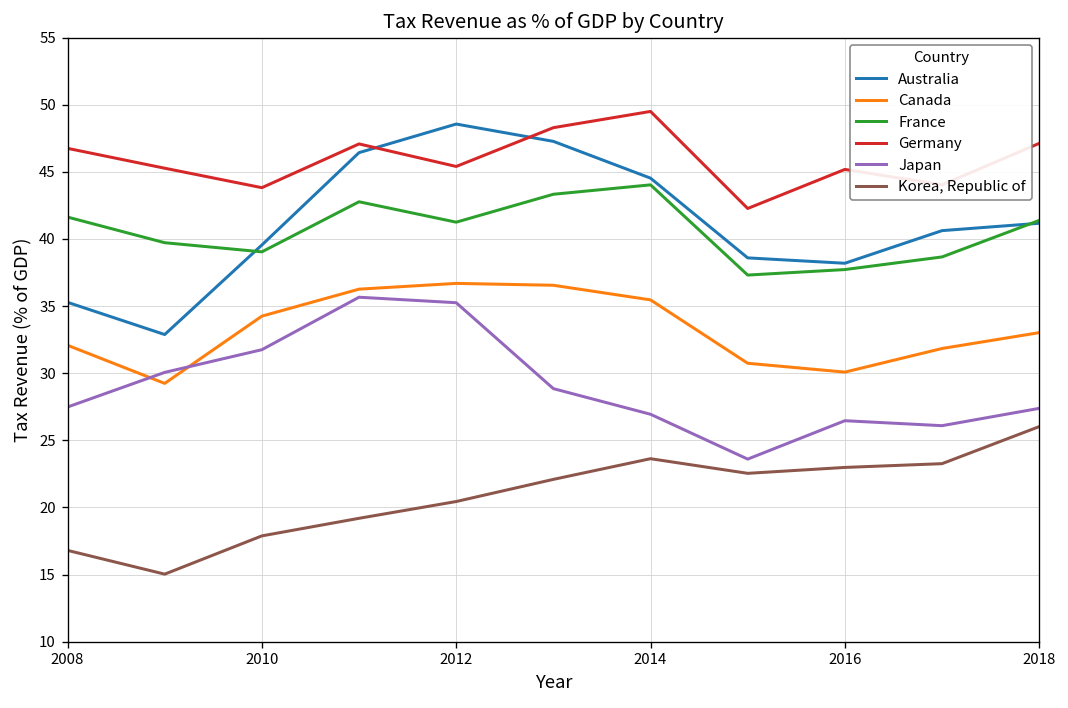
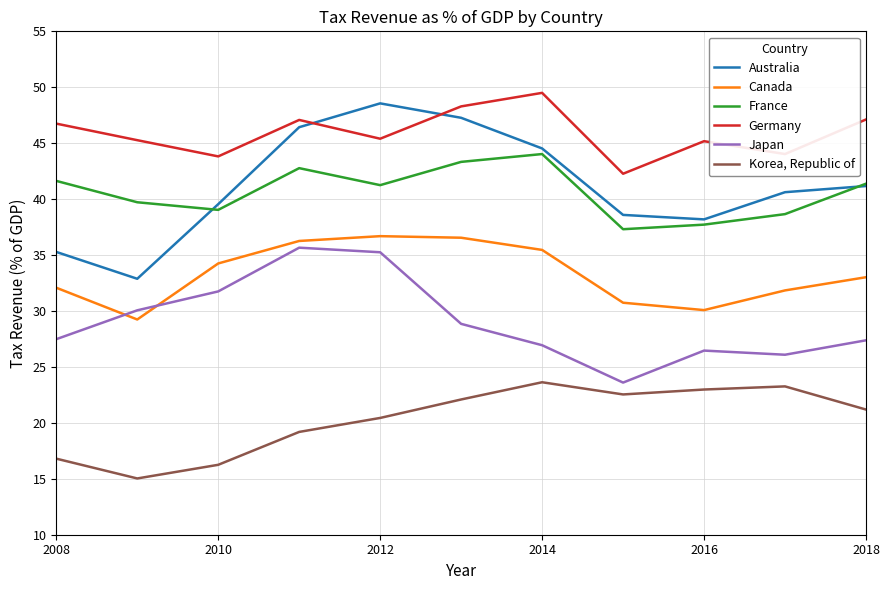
  {
    "Australia": {
      "2008": 35.3,
      "2010": 39.6,
      "2012": 48.6,
      "2014": 44.5,
      "2016": 38.2
    },
    "Canada": {
      "2008": 32.1,
      "2010": 34.3,
      "2012": 36.7,
      "2014": 35.5,
      "2016": 30.1,
      "2018": 33.0
    },
    "France": {
      "2008": 41.6,
      "2010": 39.0,
      "2012": 41.3,
      "2014": 44.0,
      "2016": 37.7
    },
    "Germany": {
      "2008": 46.8,
      "2010": 43.8,
      "2012": 45.4,
      "2014": 49.5,
      "2016": 45.2,
      "2018": 47.1
    },
    "Japan": {
      "2008": 27.5,
      "2010": 31.8,
      "2012": 35.3,
      "2014": 26.9,
      "2016": 26.5,
      "2018": 27.4
    },
    "Korea, Republic of": {
      "2008": 16.8,
-     "2010": 17.9,
+     "2010": 16.3,
      "2012": 20.4,
      "2014": 23.6,
      "2016": 23.0,
-     "2018": 26.0
+     "2018": 21.2
    }
  }
